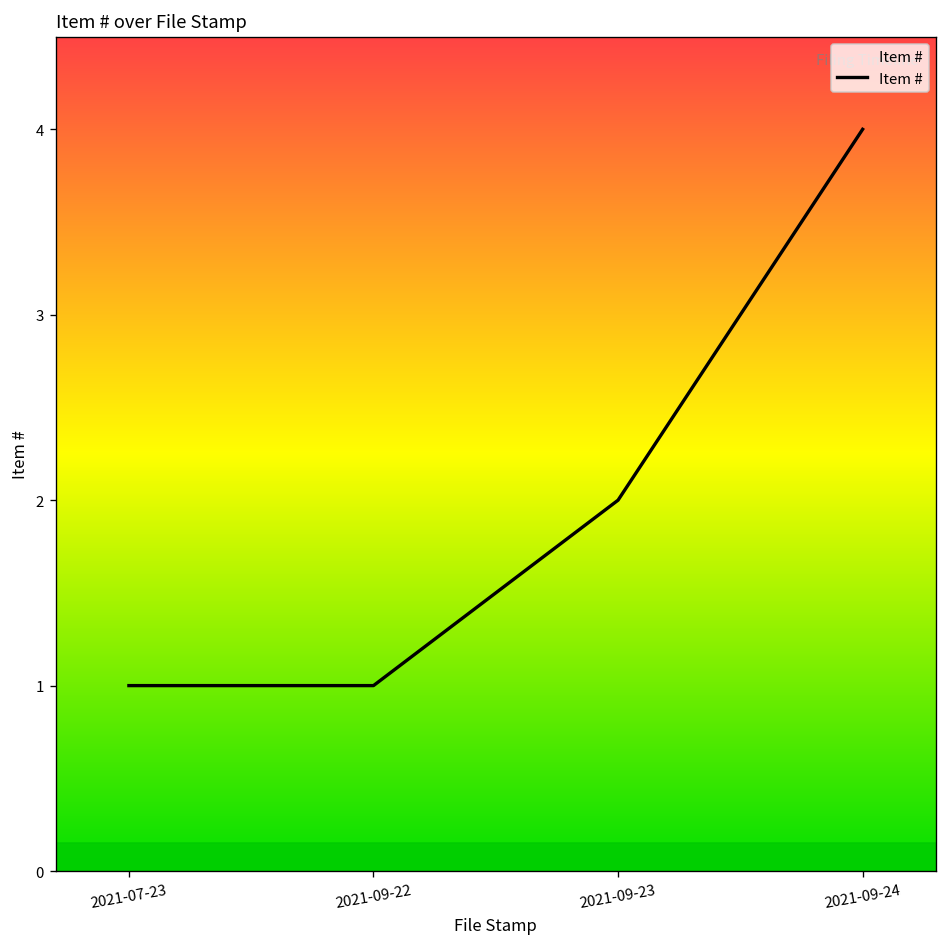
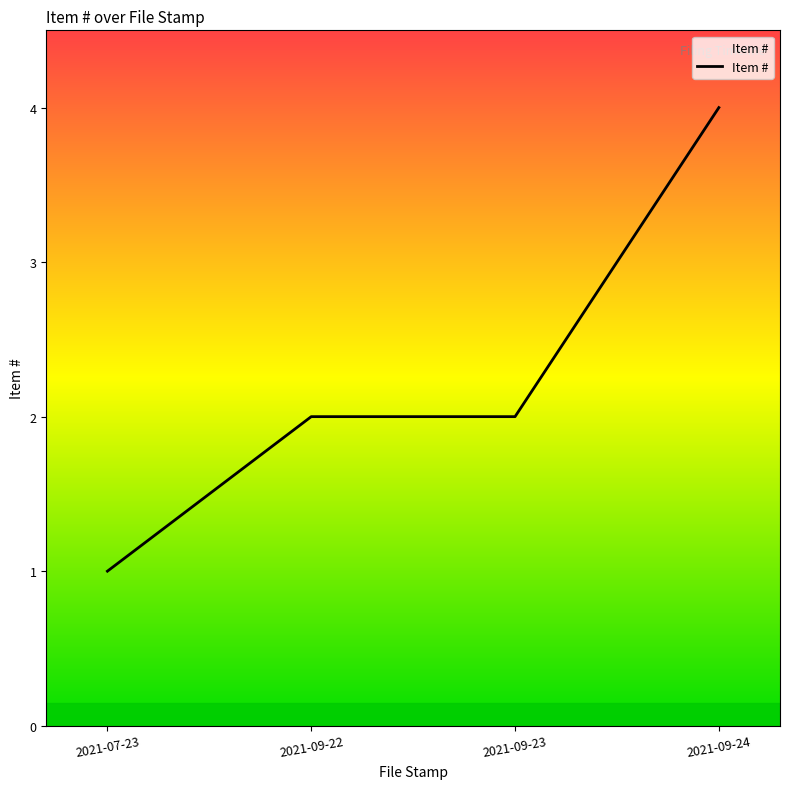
  {
    "2021-07-23": 1,
-   "2021-09-22": 1,
+   "2021-09-22": 2,
    "2021-09-23": 2,
    "2021-09-24": 4
  }
